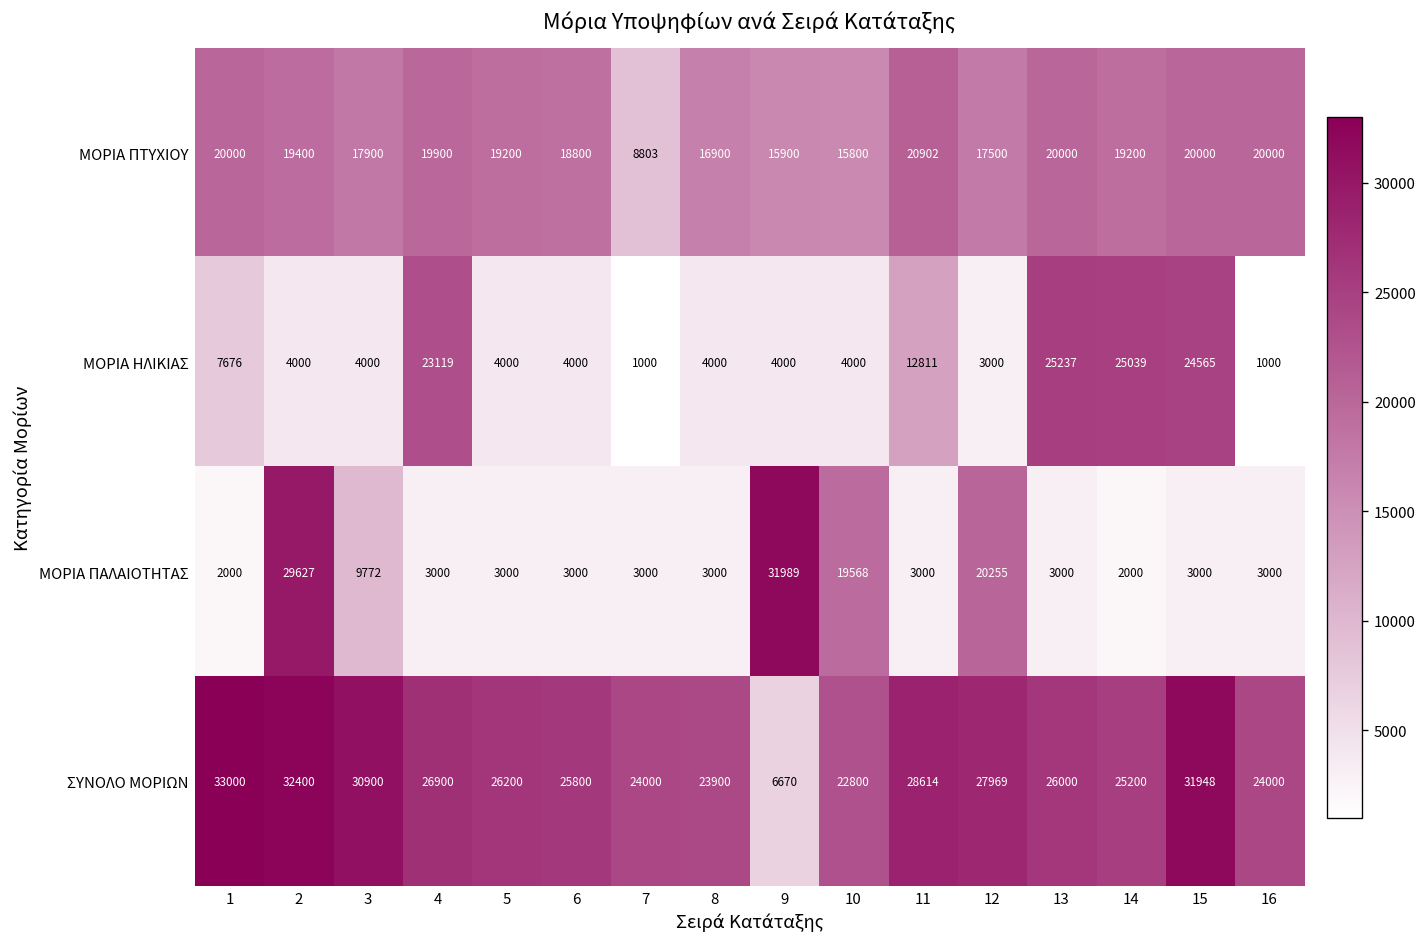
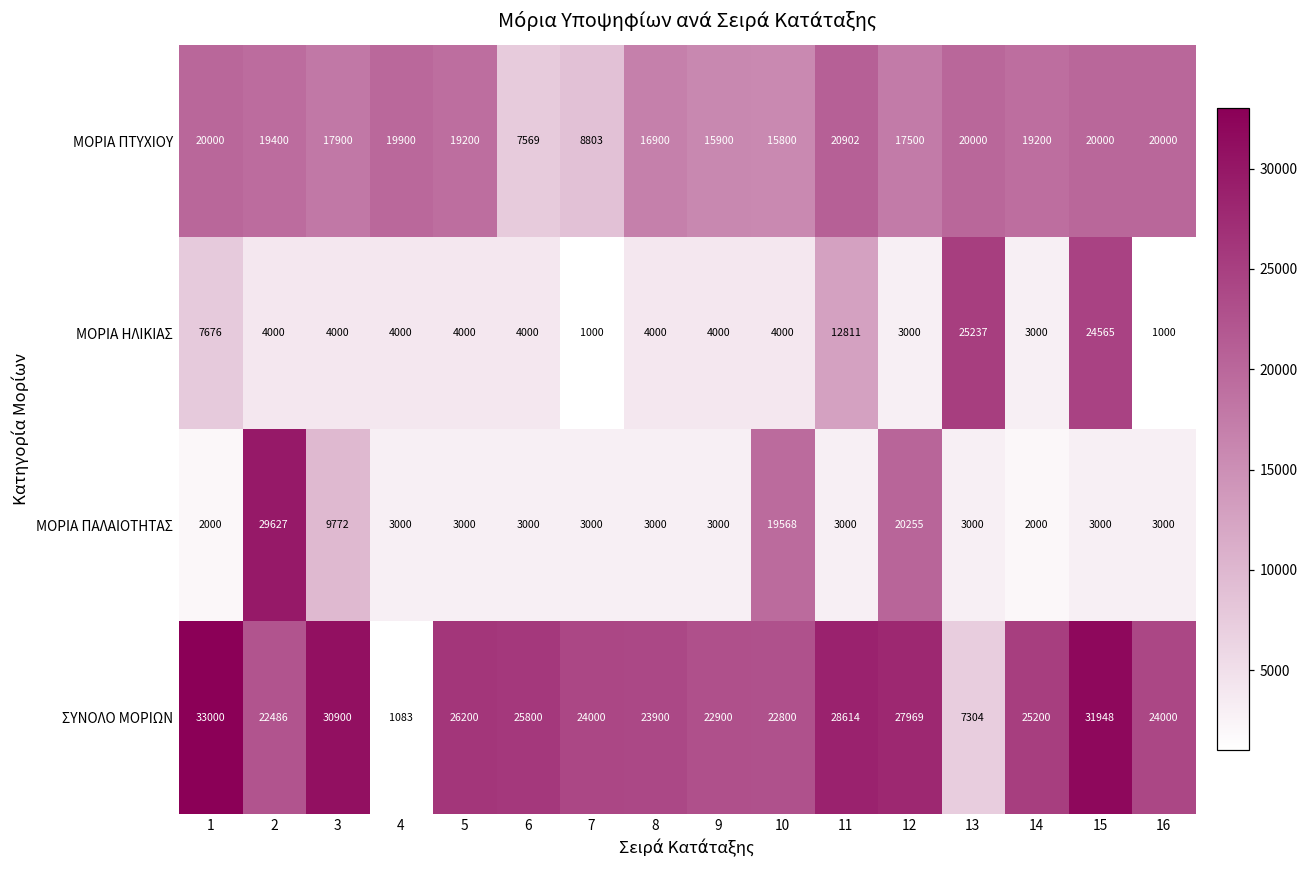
  {
    "ΜΟΡΙΑ ΠΤΥΧΙΟΥ": {
      "1": 20000,
      "2": 19400,
      "3": 17900,
      "4": 19900,
      "5": 19200,
-     "6": 18800,
+     "6": 7569,
      "7": 8803,
      "8": 16900,
      "9": 15900,
      "10": 15800,
      "11": 20902,
      "12": 17500,
      "13": 20000,
      "14": 19200,
      "15": 20000,
      "16": 20000
    },
    "ΜΟΡΙΑ ΗΛΙΚΙΑΣ": {
      "1": 7676,
      "2": 4000,
      "3": 4000,
-     "4": 23119,
+     "4": 4000,
      "5": 4000,
      "6": 4000,
      "7": 1000,
      "8": 4000,
      "9": 4000,
      "10": 4000,
      "11": 12811,
      "12": 3000,
      "13": 25237,
-     "14": 25039,
+     "14": 3000,
      "15": 24565,
      "16": 1000
    },
    "ΜΟΡΙΑ ΠΑΛΑΙΟΤΗΤΑΣ": {
      "1": 2000,
      "2": 29627,
      "3": 9772,
      "4": 3000,
      "5": 3000,
      "6": 3000,
      "7": 3000,
      "8": 3000,
-     "9": 31989,
+     "9": 3000,
      "10": 19568,
      "11": 3000,
      "12": 20255,
      "13": 3000,
      "14": 2000,
      "15": 3000,
      "16": 3000
    },
    "ΣΥΝΟΛΟ ΜΟΡΙΩΝ": {
      "1": 33000,
-     "2": 32400,
+     "2": 22486,
      "3": 30900,
-     "4": 26900,
+     "4": 1083,
      "5": 26200,
      "6": 25800,
      "7": 24000,
      "8": 23900,
-     "9": 6670,
+     "9": 22900,
      "10": 22800,
      "11": 28614,
      "12": 27969,
-     "13": 26000,
+     "13": 7304,
      "14": 25200,
      "15": 31948,
      "16": 24000
    }
  }
